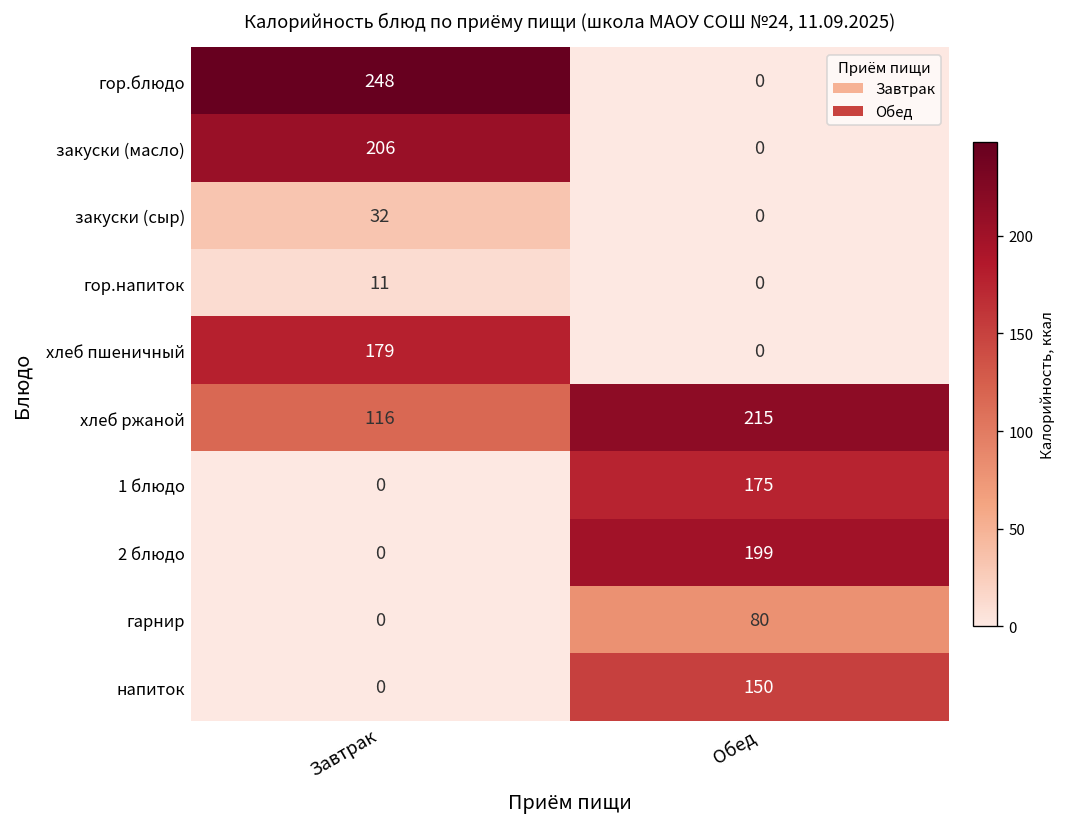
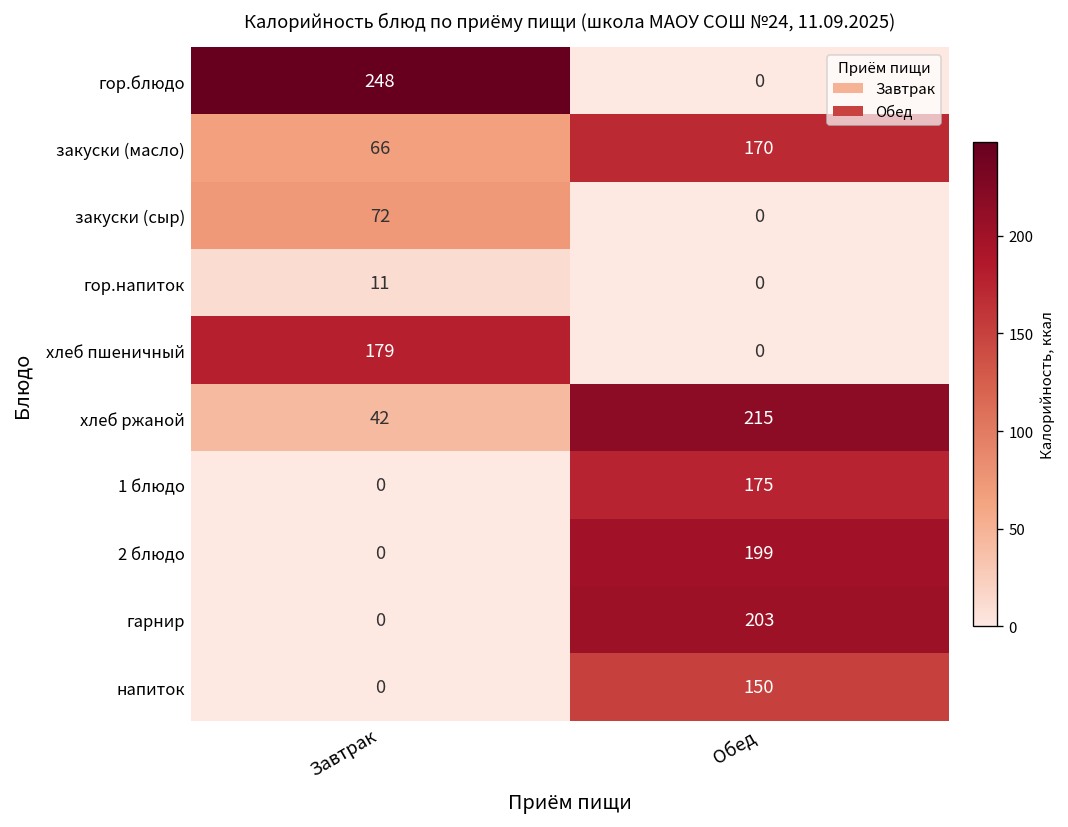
  {
    "гор.блюдо": {
      "Завтрак": 248,
      "Обед": 0
    },
    "закуски (масло)": {
-     "Завтрак": 206,
-     "Обед": 0
+     "Завтрак": 66,
+     "Обед": 170
    },
    "закуски (сыр)": {
-     "Завтрак": 32,
+     "Завтрак": 72,
      "Обед": 0
    },
    "гор.напиток": {
      "Завтрак": 11,
      "Обед": 0
    },
    "хлеб пшеничный": {
      "Завтрак": 179,
      "Обед": 0
    },
    "хлеб ржаной": {
-     "Завтрак": 116,
+     "Завтрак": 42,
      "Обед": 215
    },
    "1 блюдо": {
      "Завтрак": 0,
      "Обед": 175
    },
    "2 блюдо": {
      "Завтрак": 0,
      "Обед": 199
    },
    "гарнир": {
      "Завтрак": 0,
-     "Обед": 80
+     "Обед": 203
    },
    "напиток": {
      "Завтрак": 0,
      "Обед": 150
    }
  }
